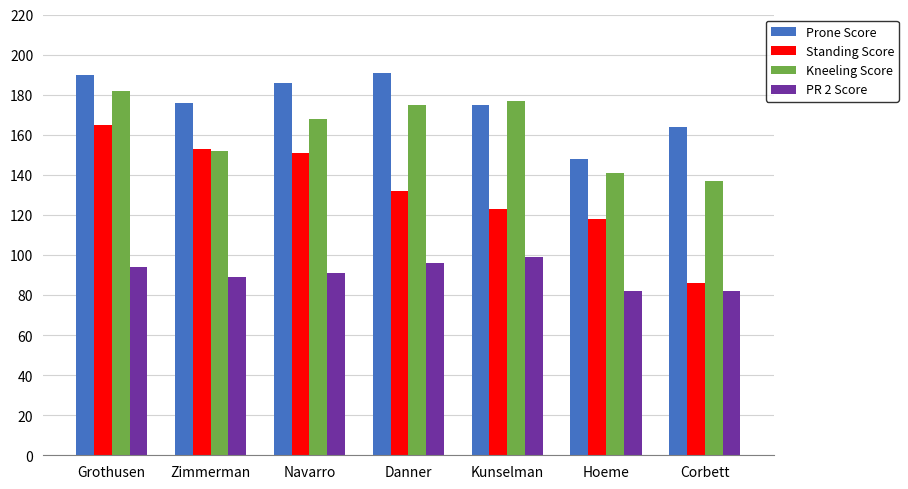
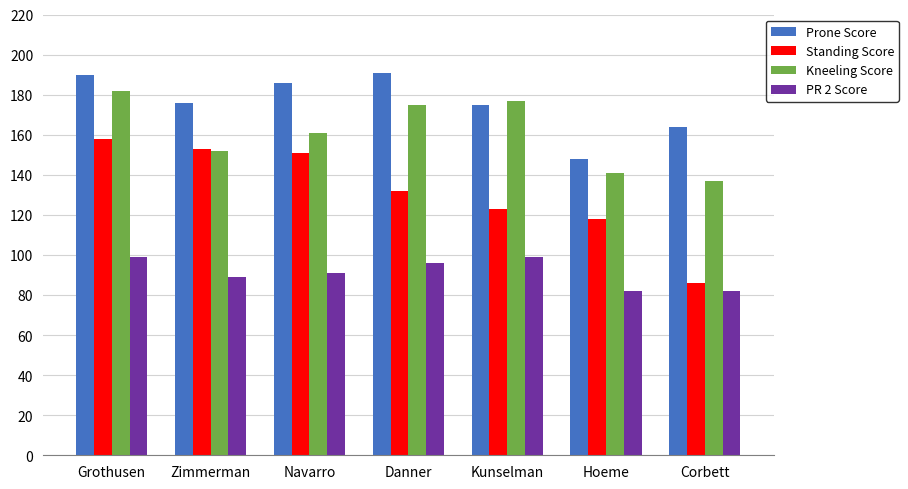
  {
    "Prone Score": {
      "Grothusen": 190,
      "Zimmerman": 176,
      "Navarro": 186,
      "Danner": 191,
      "Kunselman": 175,
      "Hoeme": 148,
      "Corbett": 164
    },
    "Standing Score": {
-     "Grothusen": 165,
+     "Grothusen": 158,
      "Zimmerman": 153,
      "Navarro": 151,
      "Danner": 132,
      "Kunselman": 123,
      "Hoeme": 118,
      "Corbett": 86
    },
    "Kneeling Score": {
      "Grothusen": 182,
      "Zimmerman": 152,
-     "Navarro": 168,
+     "Navarro": 161,
      "Danner": 175,
      "Kunselman": 177,
      "Hoeme": 141,
      "Corbett": 137
    },
    "PR 2 Score": {
-     "Grothusen": 94,
+     "Grothusen": 99,
      "Zimmerman": 89,
      "Navarro": 91,
      "Danner": 96,
      "Kunselman": 99,
      "Hoeme": 82,
      "Corbett": 82
    }
  }
